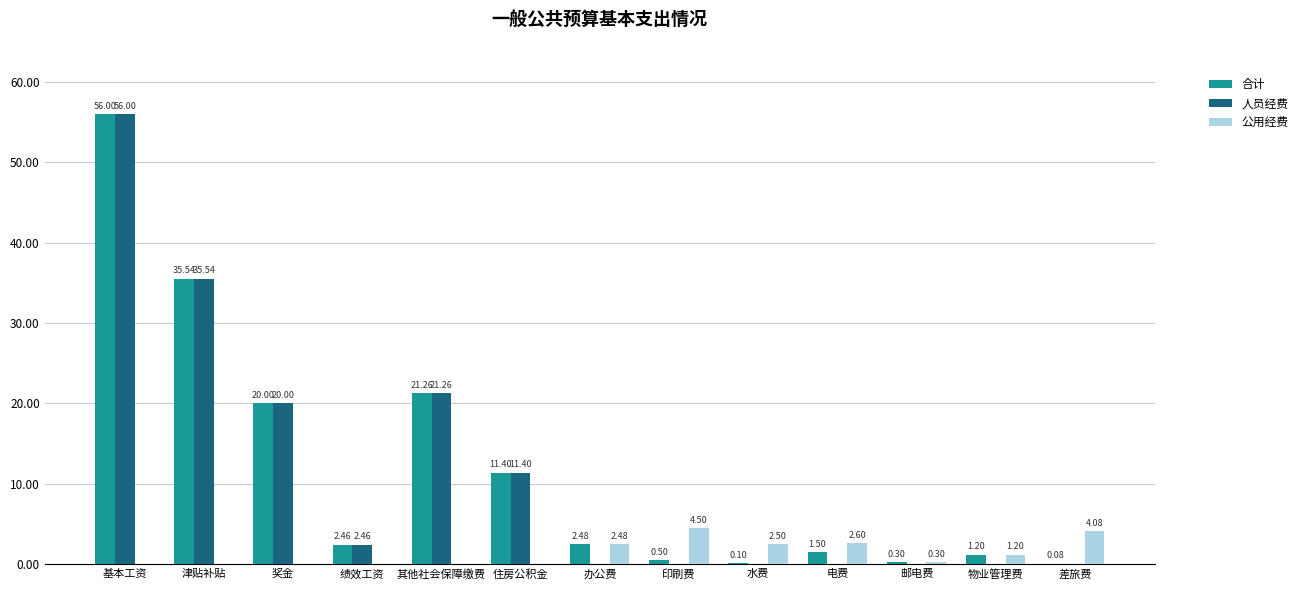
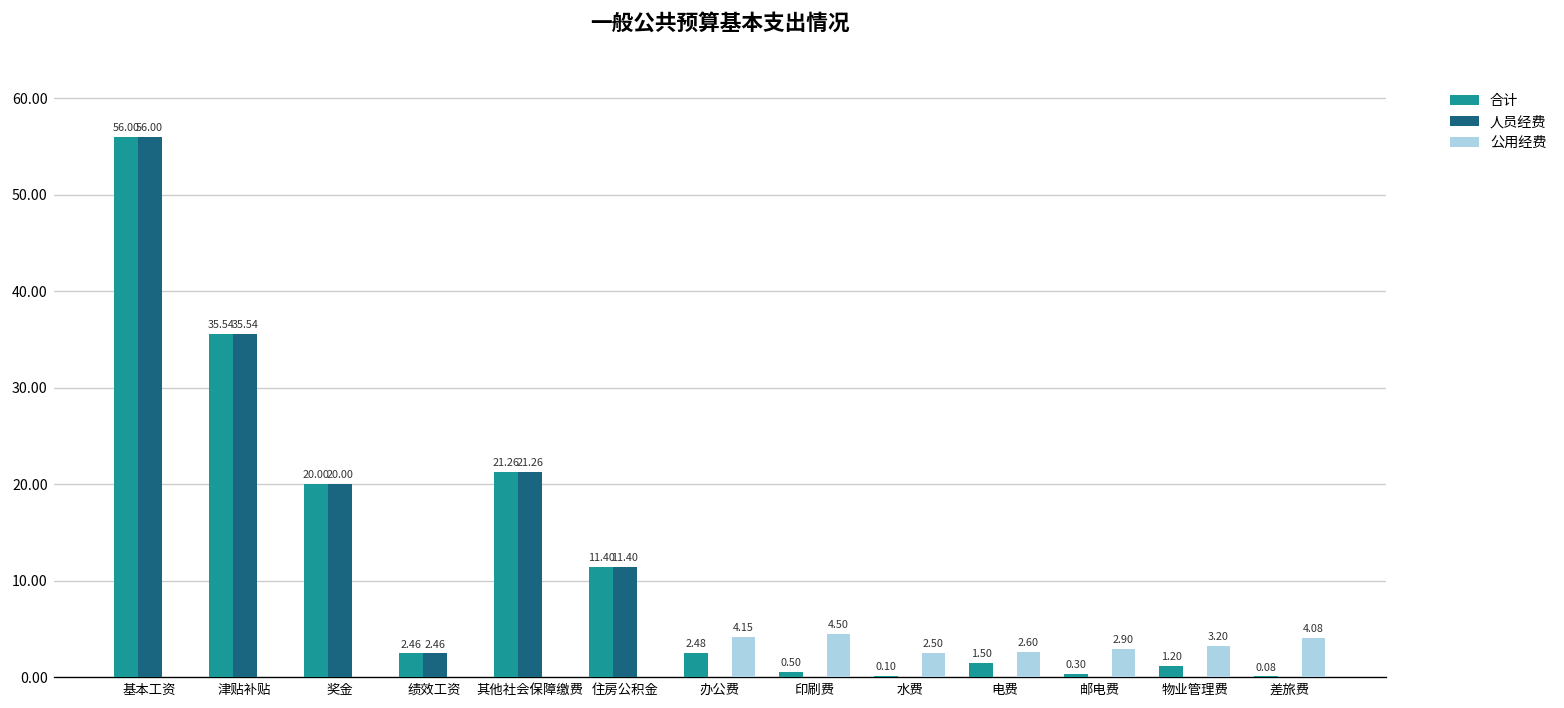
  {
    "公用经费": {
-     "办公费": 2.48,
+     "办公费": 4.15,
      "印刷费": 4.50,
      "水费": 2.50,
      "电费": 2.60,
-     "邮电费": 0.30,
-     "物业管理费": 1.20,
+     "邮电费": 2.90,
+     "物业管理费": 3.20,
      "差旅费": 4.08
    }
  }
